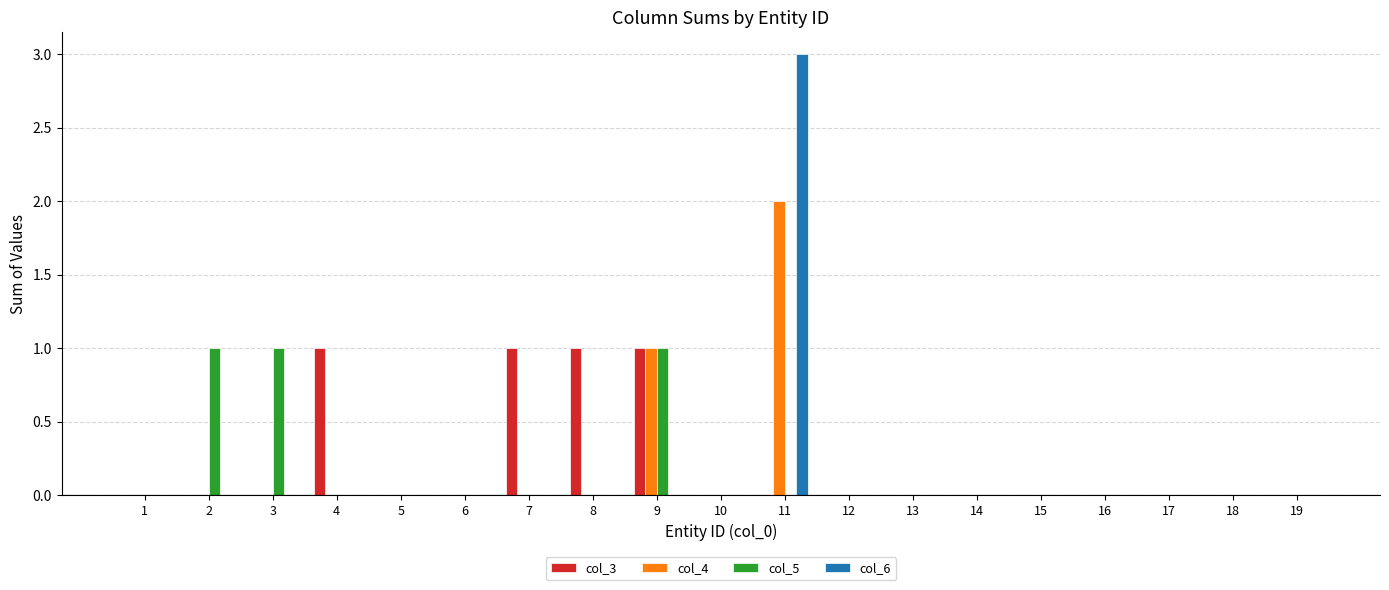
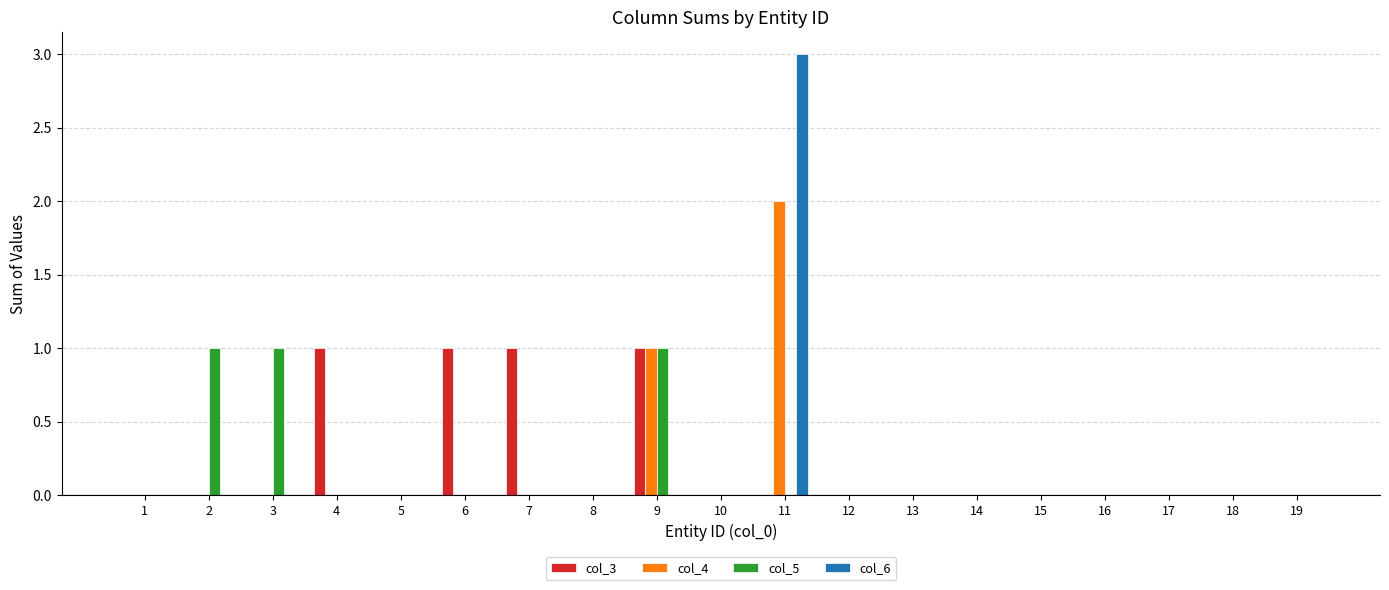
  {
    "col_3": {
      "1": 0,
      "2": 0,
      "3": 0,
      "4": 1,
      "5": 0,
-     "6": 0,
+     "6": 1,
      "7": 1,
-     "8": 1,
+     "8": 0,
      "9": 1,
      "10": 0,
      "11": 0,
      "12": 0,
      "13": 0,
      "14": 0,
      "15": 0,
      "16": 0,
      "17": 0,
      "18": 0,
      "19": 0
    },
    "col_4": {
      "1": 0,
      "2": 0,
      "3": 0,
      "4": 0,
      "5": 0,
      "6": 0,
      "7": 0,
      "8": 0,
      "9": 1,
      "10": 0,
      "11": 2,
      "12": 0,
      "13": 0,
      "14": 0,
      "15": 0,
      "16": 0,
      "17": 0,
      "18": 0,
      "19": 0
    },
    "col_5": {
      "1": 0,
      "2": 1,
      "3": 1,
      "4": 0,
      "5": 0,
      "6": 0,
      "7": 0,
      "8": 0,
      "9": 1,
      "10": 0,
      "11": 0,
      "12": 0,
      "13": 0,
      "14": 0,
      "15": 0,
      "16": 0,
      "17": 0,
      "18": 0,
      "19": 0
    },
    "col_6": {
      "1": 0,
      "2": 0,
      "3": 0,
      "4": 0,
      "5": 0,
      "6": 0,
      "7": 0,
      "8": 0,
      "9": 0,
      "10": 0,
      "11": 3,
      "12": 0,
      "13": 0,
      "14": 0,
      "15": 0,
      "16": 0,
      "17": 0,
      "18": 0,
      "19": 0
    }
  }
